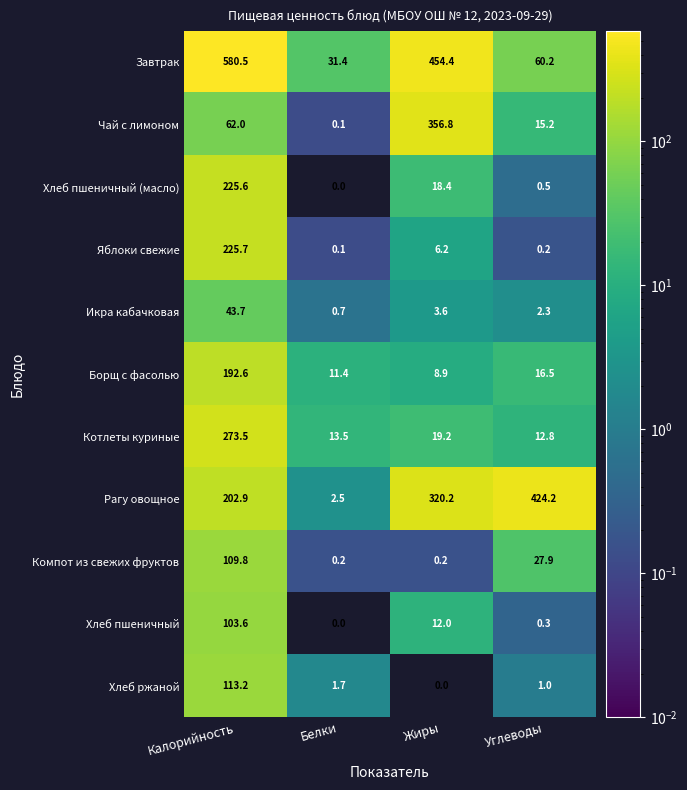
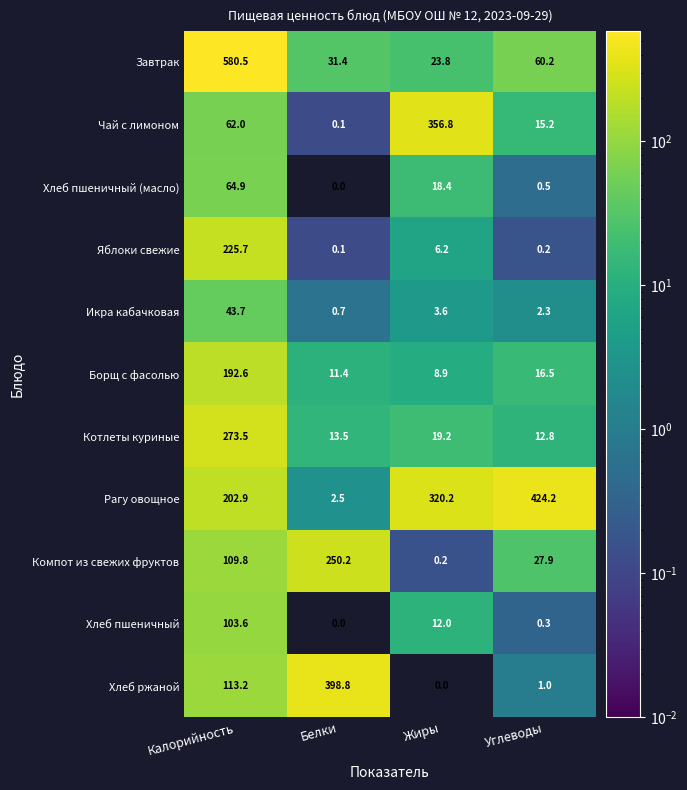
  {
    "Завтрак": {
      "Калорийность": 580.5,
      "Белки": 31.4,
-     "Жиры": 454.4,
+     "Жиры": 23.8,
      "Углеводы": 60.2
    },
    "Чай с лимоном": {
      "Калорийность": 62.0,
      "Белки": 0.1,
      "Жиры": 356.8,
      "Углеводы": 15.2
    },
    "Хлеб пшеничный (масло)": {
-     "Калорийность": 225.6,
+     "Калорийность": 64.9,
      "Жиры": 18.4,
      "Углеводы": 0.5
    },
    "Яблоки свежие": {
      "Калорийность": 225.7,
      "Белки": 0.1,
      "Жиры": 6.2,
      "Углеводы": 0.2
    },
    "Икра кабачковая": {
      "Калорийность": 43.7,
      "Белки": 0.7,
      "Жиры": 3.6,
      "Углеводы": 2.3
    },
    "Борщ с фасолью": {
      "Калорийность": 192.6,
      "Белки": 11.4,
      "Жиры": 8.9,
      "Углеводы": 16.5
    },
    "Котлеты куриные": {
      "Калорийность": 273.5,
      "Белки": 13.5,
      "Жиры": 19.2,
      "Углеводы": 12.8
    },
    "Рагу овощное": {
      "Калорийность": 202.9,
      "Белки": 2.5,
      "Жиры": 320.2,
      "Углеводы": 424.2
    },
    "Компот из свежих фруктов": {
      "Калорийность": 109.8,
-     "Белки": 0.2,
+     "Белки": 250.2,
      "Жиры": 0.2,
      "Углеводы": 27.9
    },
    "Хлеб пшеничный": {
      "Калорийность": 103.6,
      "Жиры": 12.0,
      "Углеводы": 0.3
    },
    "Хлеб ржаной": {
      "Калорийность": 113.2,
-     "Белки": 1.7,
+     "Белки": 398.8,
      "Углеводы": 1.0
    }
  }
